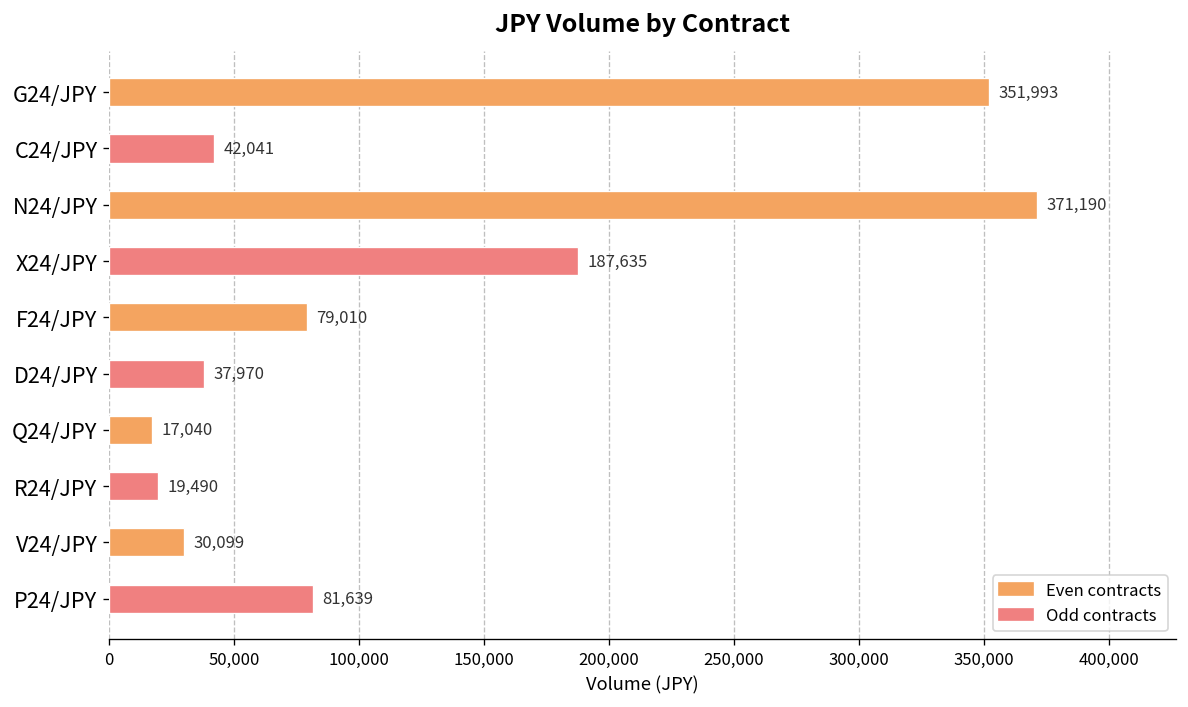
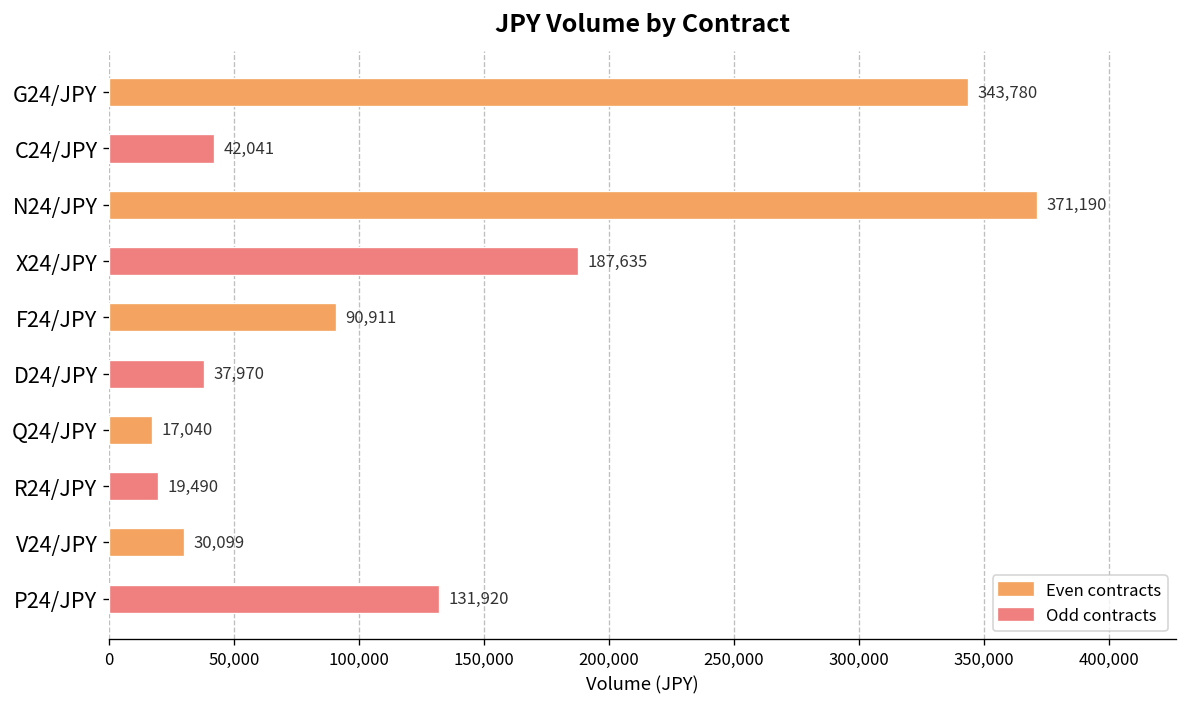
  {
-   "G24/JPY": "351,993",
+   "G24/JPY": "343,780",
    "C24/JPY": "42,041",
    "N24/JPY": "371,190",
    "X24/JPY": "187,635",
-   "F24/JPY": "79,010",
+   "F24/JPY": "90,911",
    "D24/JPY": "37,970",
    "Q24/JPY": "17,040",
    "R24/JPY": "19,490",
    "V24/JPY": "30,099",
-   "P24/JPY": "81,639"
+   "P24/JPY": "131,920"
  }
